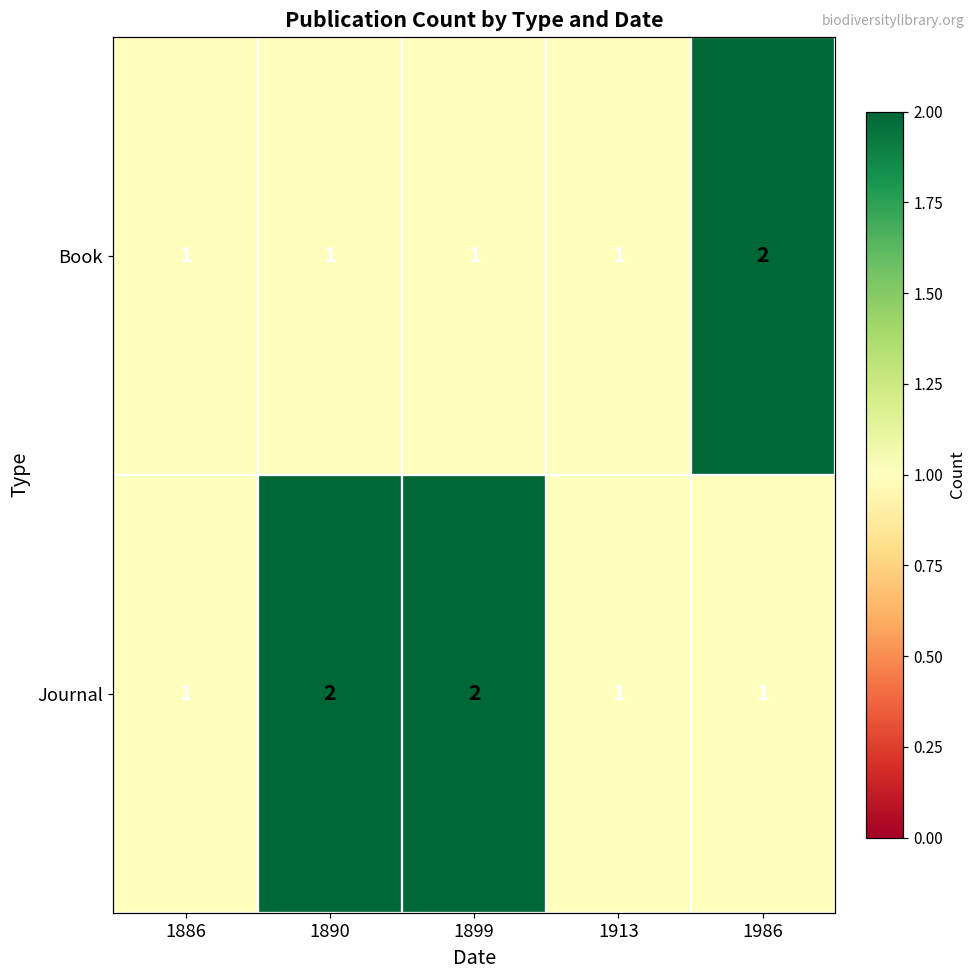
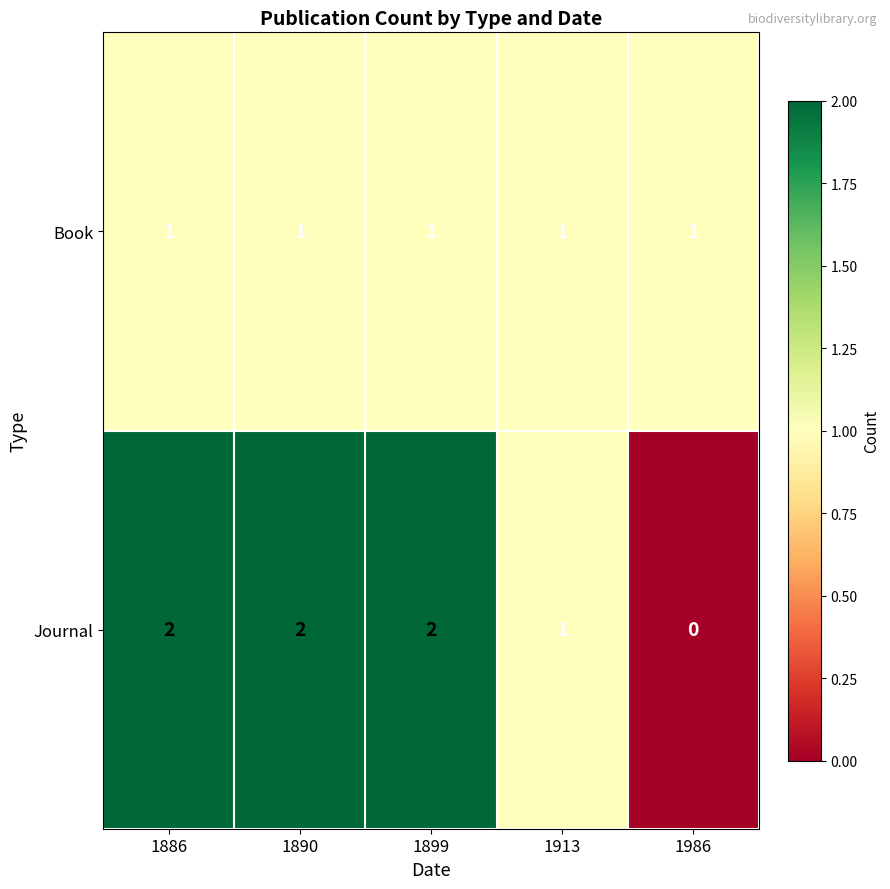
  {
    "Book": {
      "1886": 1,
      "1890": 1,
      "1899": 1,
      "1913": 1,
-     "1986": 2
+     "1986": 1
    },
    "Journal": {
-     "1886": 1,
+     "1886": 2,
      "1890": 2,
      "1899": 2,
      "1913": 1,
-     "1986": 1
+     "1986": 0
    }
  }
